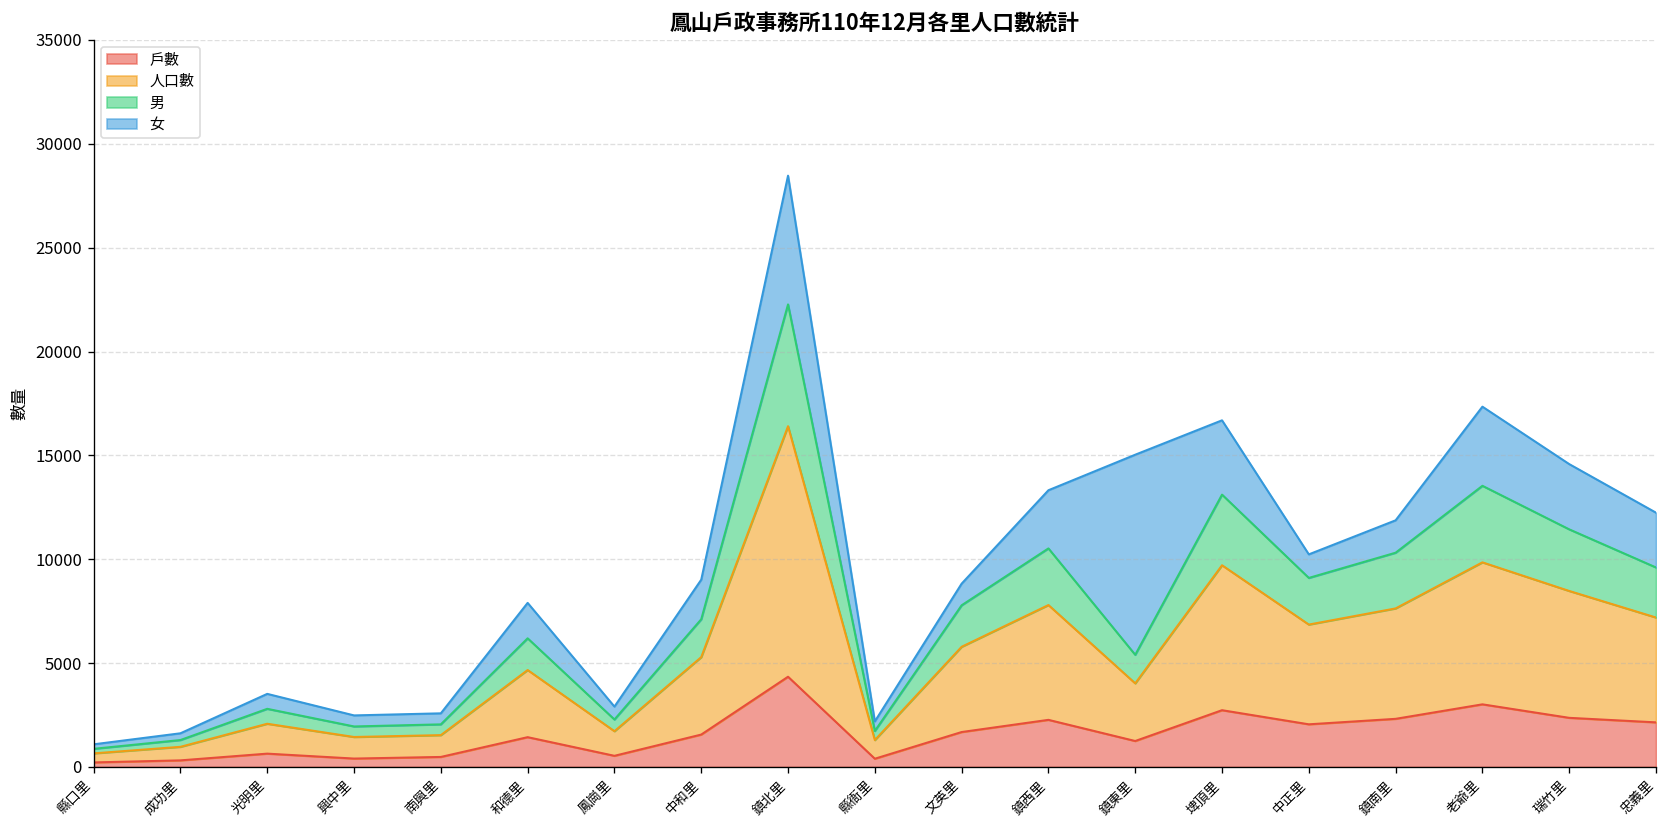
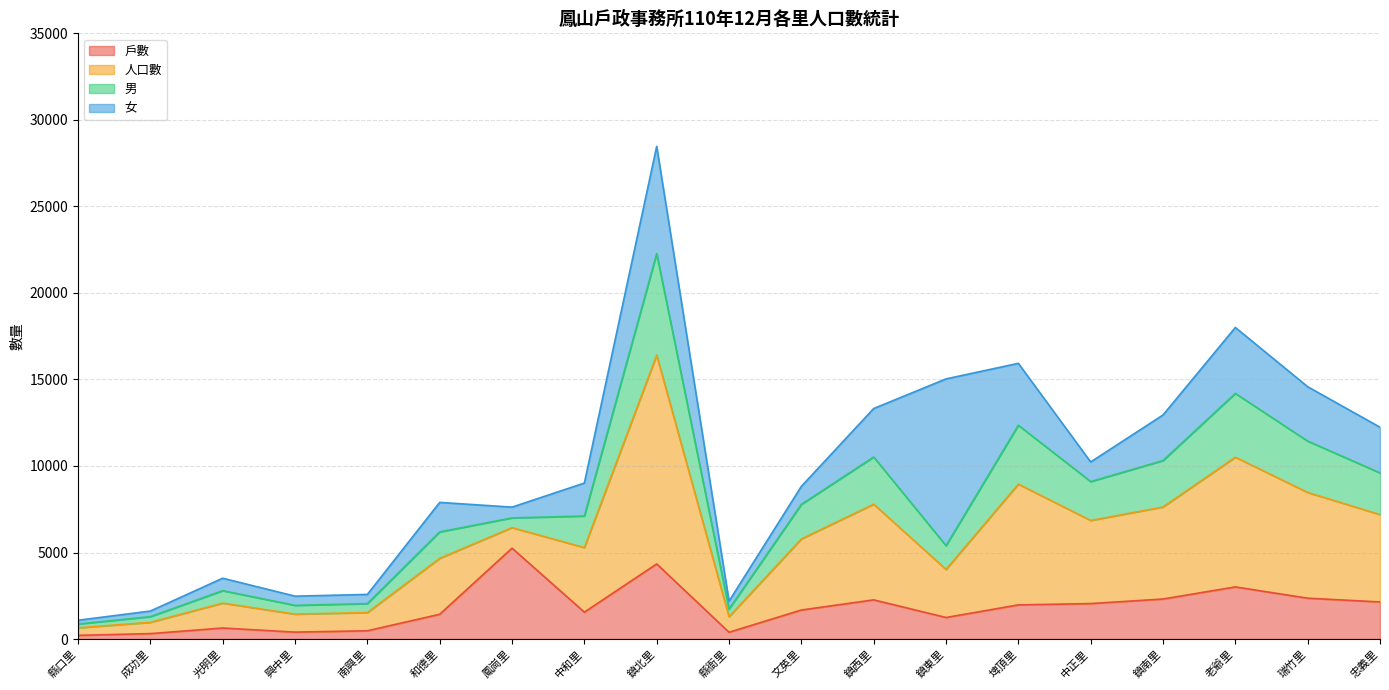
  {
    "戶數": {
      "縣口里": 200,
      "成功里": 300,
      "光明里": 600,
      "興中里": 400,
      "南興里": 500,
      "和德里": 1400,
-     "鳳崗里": 500,
+     "鳳崗里": 5300,
      "中和里": 1600,
      "鎮北里": 4300,
      "縣衙里": 400,
      "文英里": 1700,
      "鎮西里": 2300,
      "鎮東里": 1200,
-     "埤頂里": 2700,
+     "埤頂里": 2000,
      "中正里": 2100,
      "鎮南里": 2300,
      "老爺里": 3000,
      "瑞竹里": 2400,
      "忠義里": 2100
    },
    "人口數": {
      "縣口里": 400,
      "成功里": 700,
      "光明里": 1400,
      "興中里": 1000,
      "南興里": 1100,
      "和德里": 3200,
      "鳳崗里": 1200,
      "中和里": 3700,
      "鎮北里": 12100,
      "縣衙里": 900,
      "文英里": 4100,
      "鎮西里": 5500,
      "鎮東里": 2800,
      "埤頂里": 7000,
      "中正里": 4800,
      "鎮南里": 5300,
-     "老爺里": 6800,
+     "老爺里": 7500,
      "瑞竹里": 6100,
      "忠義里": 5000
    },
    "男": {
      "縣口里": 200,
      "成功里": 300,
      "光明里": 700,
      "興中里": 500,
      "南興里": 500,
      "和德里": 1500,
      "鳳崗里": 600,
      "中和里": 1800,
      "鎮北里": 5900,
      "縣衙里": 400,
      "文英里": 2000,
      "鎮西里": 2700,
      "鎮東里": 1400,
      "埤頂里": 3400,
      "中正里": 2200,
      "鎮南里": 2700,
      "老爺里": 3700,
      "瑞竹里": 3000,
      "忠義里": 2400
    },
    "女": {
      "縣口里": 200,
      "成功里": 300,
      "光明里": 700,
      "興中里": 500,
      "南興里": 500,
      "和德里": 1700,
      "鳳崗里": 600,
      "中和里": 1900,
      "鎮北里": 6200,
      "縣衙里": 500,
      "文英里": 1000,
      "鎮西里": 2800,
      "鎮東里": 9600,
      "埤頂里": 3600,
      "中正里": 1100,
-     "鎮南里": 1600,
+     "鎮南里": 2600,
      "老爺里": 3800,
      "瑞竹里": 3100,
      "忠義里": 2600
    }
  }
